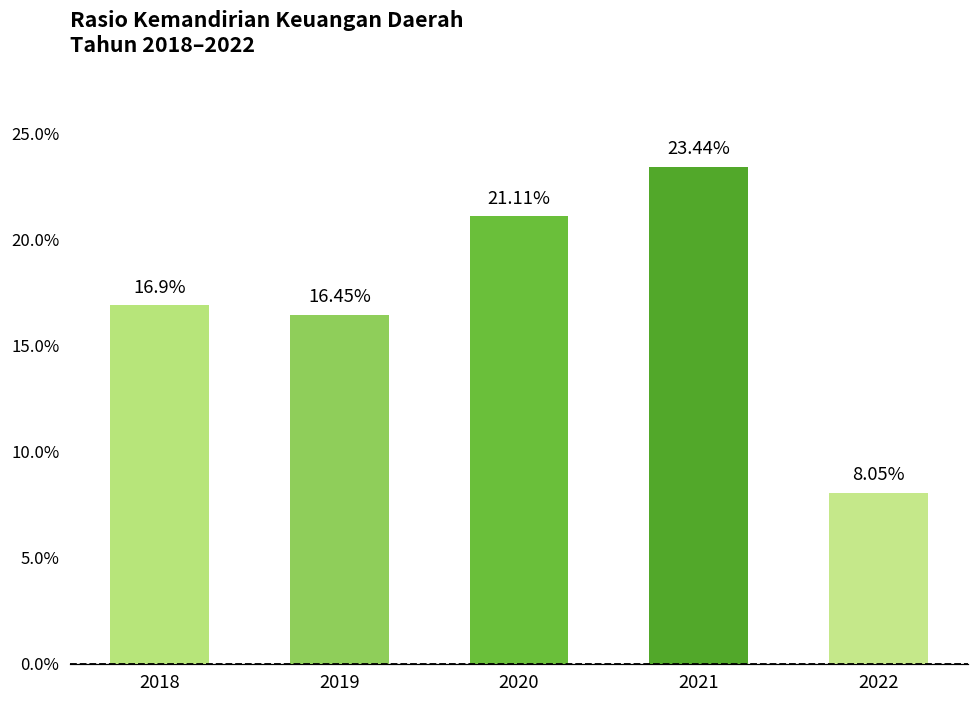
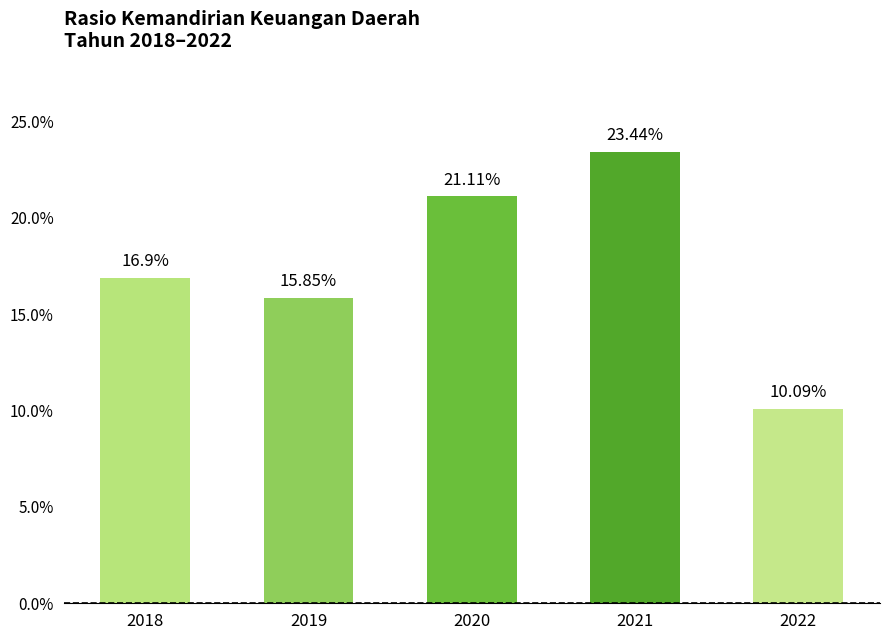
  {
    "2018": "16.9%",
-   "2019": "16.45%",
+   "2019": "15.85%",
    "2020": "21.11%",
    "2021": "23.44%",
-   "2022": "8.05%"
+   "2022": "10.09%"
  }
